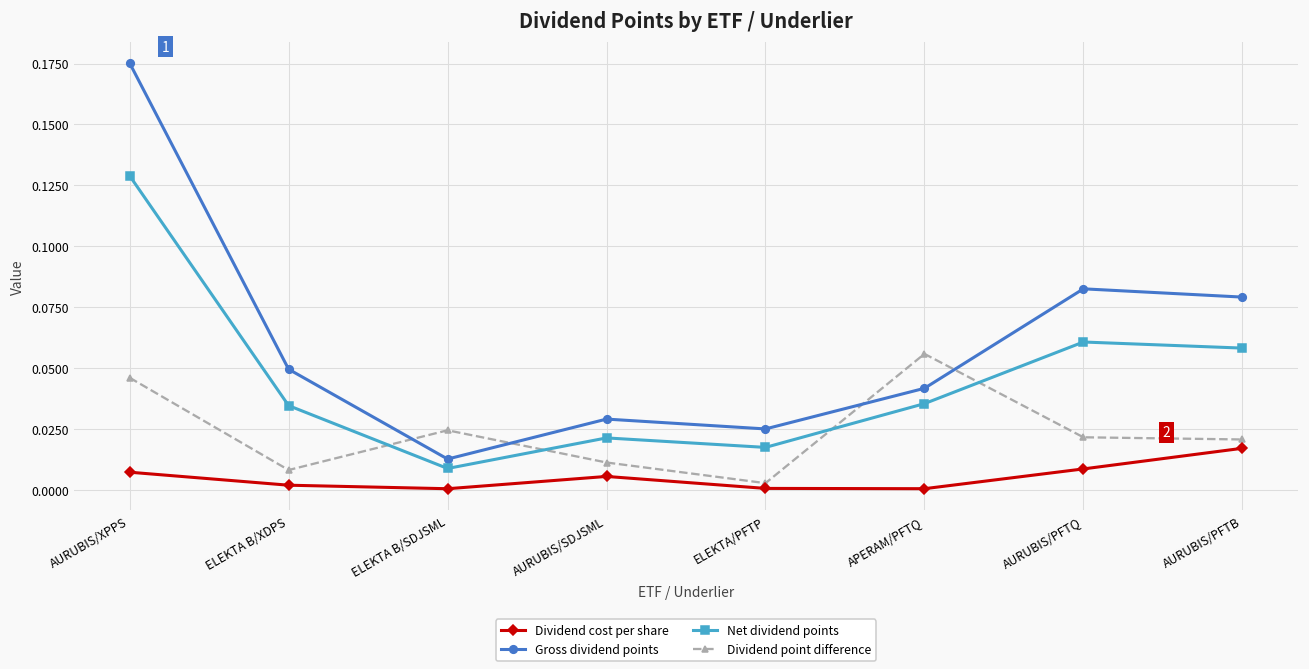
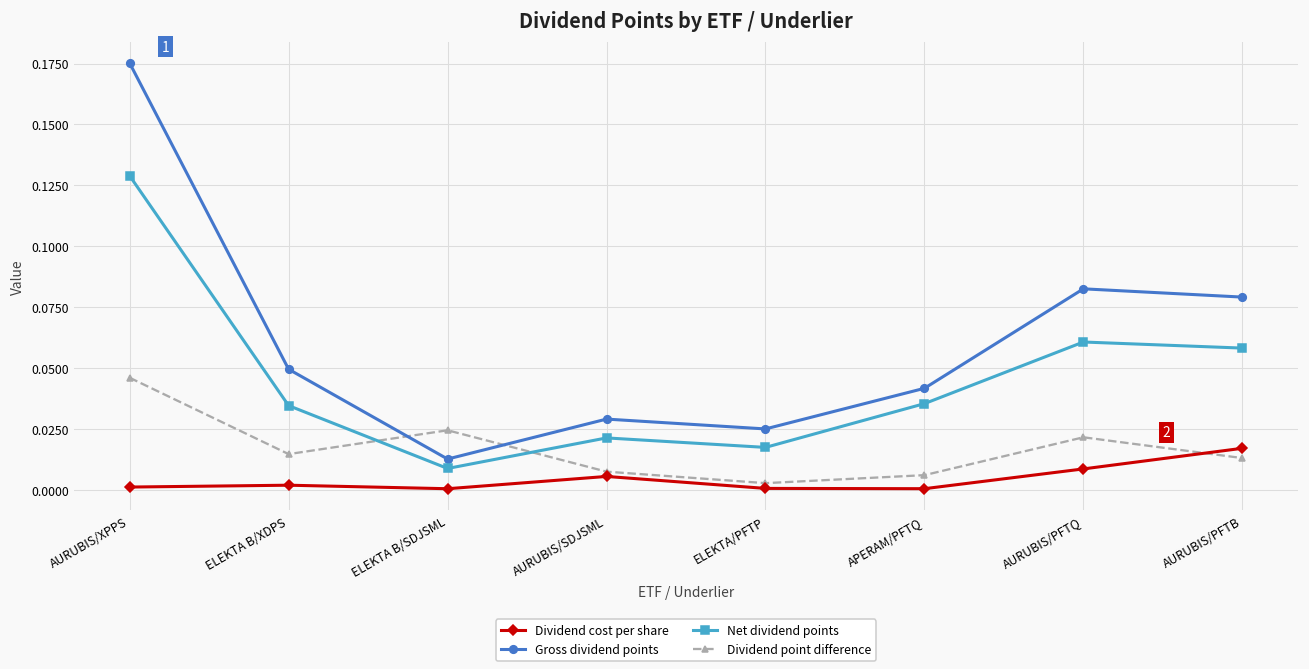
  {
    "Dividend cost per share": {
-     "AURUBIS/XPPS": 0.007,
+     "AURUBIS/XPPS": 0.001,
      "ELEKTA B/XDPS": 0.002,
      "ELEKTA B/SDJSML": 0.001,
      "AURUBIS/SDJSML": 0.006,
      "ELEKTA/PFTP": 0.001,
      "APERAM/PFTQ": 0.001,
      "AURUBIS/PFTQ": 0.009,
      "AURUBIS/PFTB": 0.017
    },
    "Dividend point difference": {
      "AURUBIS/XPPS": 0.046,
-     "ELEKTA B/XDPS": 0.008,
+     "ELEKTA B/XDPS": 0.015,
      "ELEKTA B/SDJSML": 0.025,
-     "AURUBIS/SDJSML": 0.011,
+     "AURUBIS/SDJSML": 0.008,
      "ELEKTA/PFTP": 0.003,
-     "APERAM/PFTQ": 0.056,
+     "APERAM/PFTQ": 0.006,
      "AURUBIS/PFTQ": 0.022,
-     "AURUBIS/PFTB": 0.021
+     "AURUBIS/PFTB": 0.013
    }
  }
